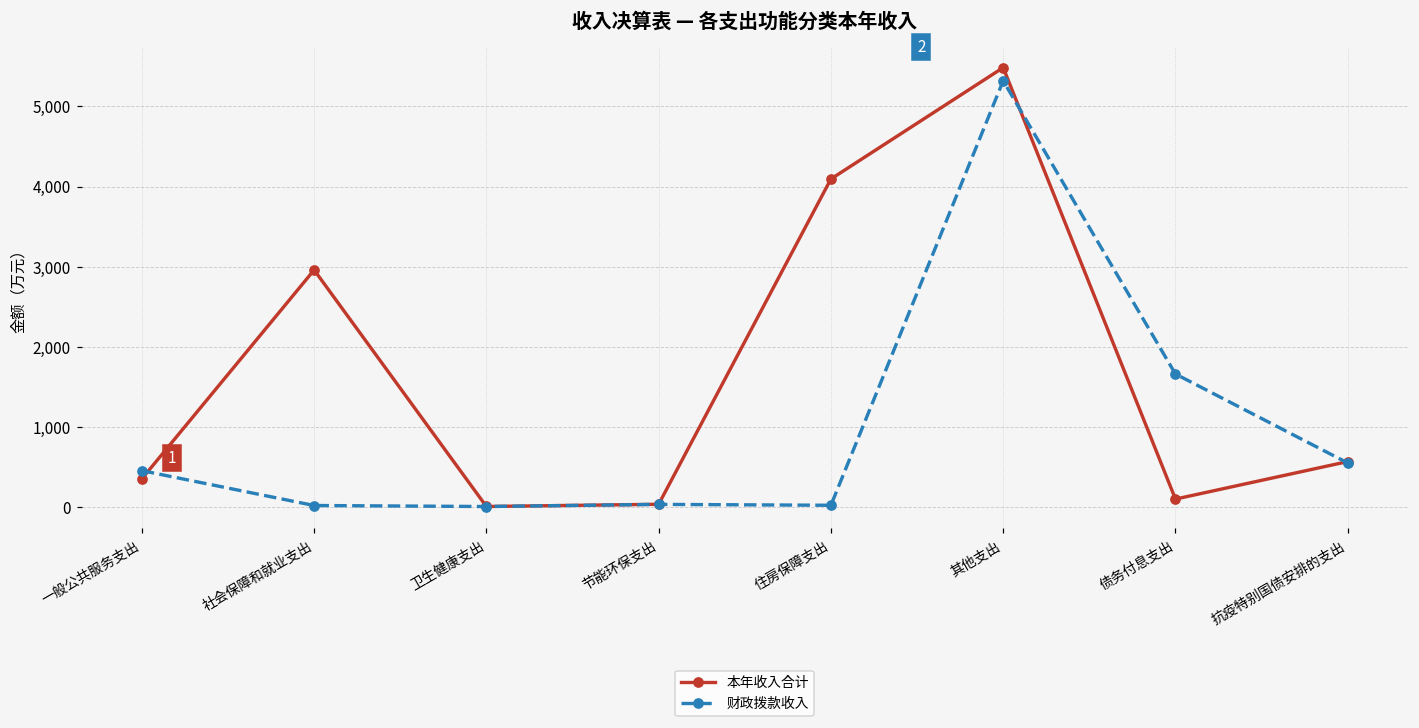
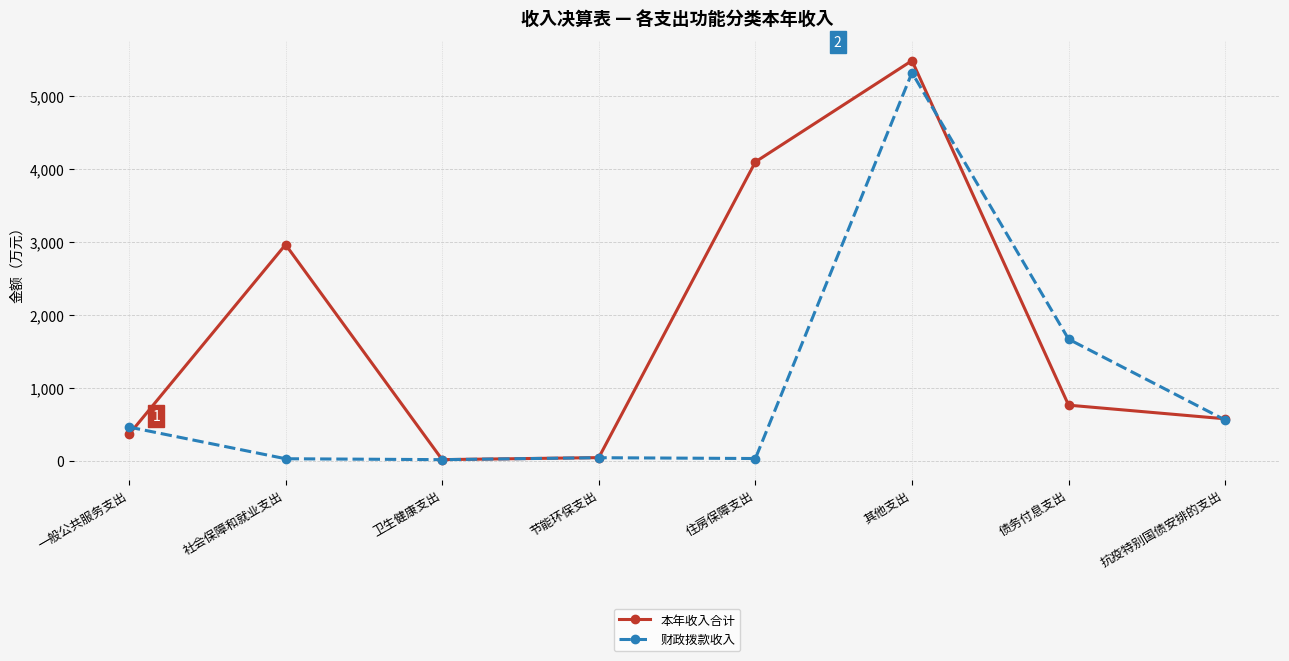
  {
    "本年收入合计": {
      "一般公共服务支出": "400",
      "社会保障和就业支出": "3,000",
      "住房保障支出": "4,100",
      "其他支出": "5,500",
-     "债务付息支出": "100"
+     "债务付息支出": "800"
    },
    "财政拨款收入": {
      "社会保障和就业支出": "0",
      "住房保障支出": "0",
      "其他支出": "5,300",
      "债务付息支出": "1,700"
    }
  }
